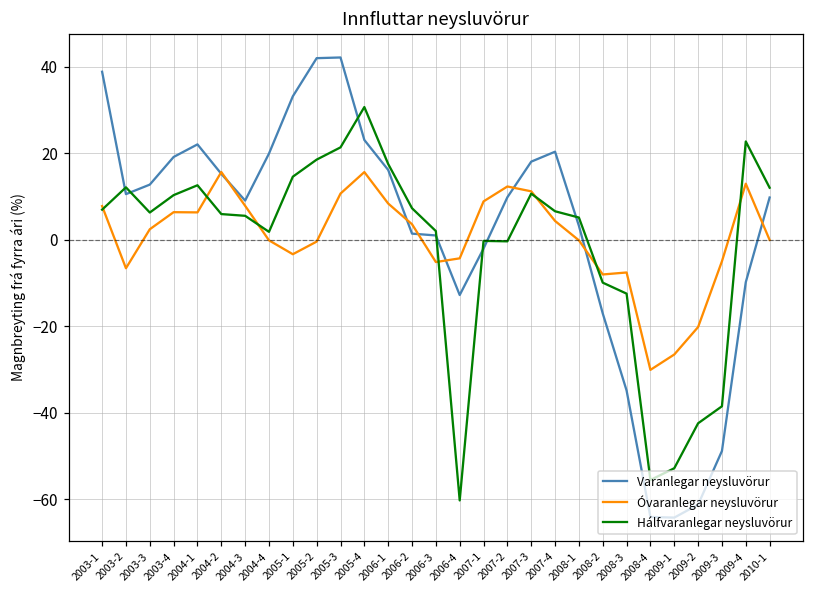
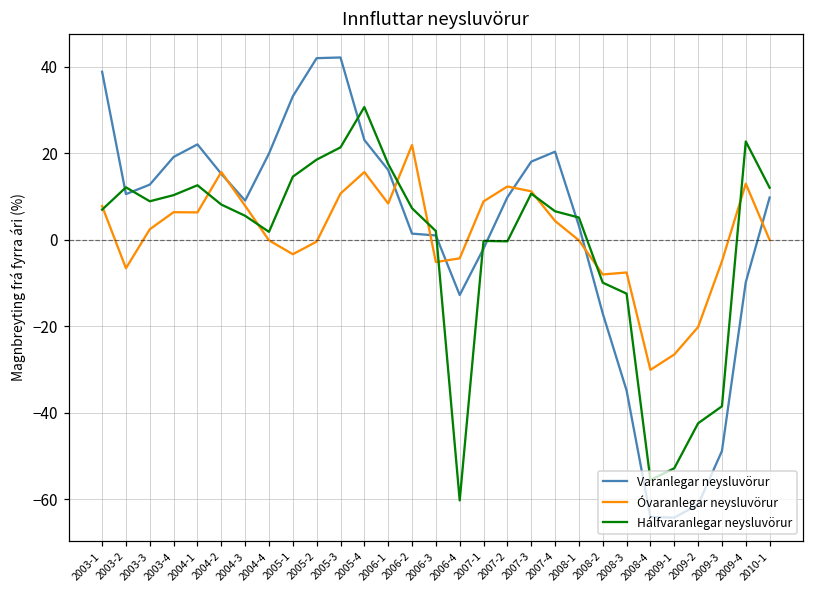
  {
    "Varanlegar neysluvörur": {
      "2003-1": 39,
      "2003-2": 11,
      "2003-3": 13,
      "2003-4": 19,
      "2004-1": 22,
      "2004-3": 9,
      "2004-4": 20,
      "2005-1": 33,
      "2005-2": 42,
      "2005-3": 42,
      "2005-4": 23,
      "2006-1": 16,
      "2006-2": 1,
      "2006-3": 1,
      "2006-4": -13,
      "2007-1": -2,
      "2007-2": 10,
      "2007-3": 18,
      "2007-4": 20,
      "2008-1": 3,
      "2008-2": -17,
      "2008-3": -35,
      "2009-3": -49,
      "2009-4": -10,
      "2010-1": 10
    },
    "Óvaranlegar neysluvörur": {
      "2003-1": 8,
      "2003-2": -7,
      "2003-3": 2,
      "2003-4": 6,
      "2004-1": 6,
      "2004-3": 8,
      "2004-4": 0,
      "2005-1": -3,
      "2005-2": 0,
      "2005-3": 11,
      "2005-4": 16,
      "2006-1": 8,
-     "2006-2": 4,
+     "2006-2": 22,
      "2006-3": -5,
      "2006-4": -4,
      "2007-1": 9,
      "2007-2": 12,
      "2007-4": 4,
      "2008-1": 0,
      "2008-2": -8,
      "2008-3": -8,
      "2008-4": -30,
      "2009-1": -27,
      "2009-2": -20,
      "2009-3": -5,
      "2009-4": 13,
      "2010-1": 0
    },
    "Hálfvaranlegar neysluvörur": {
      "2003-1": 7,
      "2003-2": 12,
-     "2003-3": 6,
+     "2003-3": 9,
      "2003-4": 10,
      "2004-1": 13,
-     "2004-2": 6,
+     "2004-2": 8,
      "2004-3": 6,
      "2004-4": 2,
      "2005-1": 15,
      "2005-2": 19,
      "2005-3": 21,
      "2005-4": 31,
      "2006-1": 18,
      "2006-2": 7,
      "2006-3": 2,
      "2006-4": -60,
      "2007-1": 0,
      "2007-2": 0,
      "2007-4": 7,
      "2008-1": 5,
      "2008-2": -10,
      "2008-3": -12,
      "2009-1": -53,
      "2009-2": -42,
      "2009-3": -38,
      "2009-4": 23,
      "2010-1": 12
    }
  }
